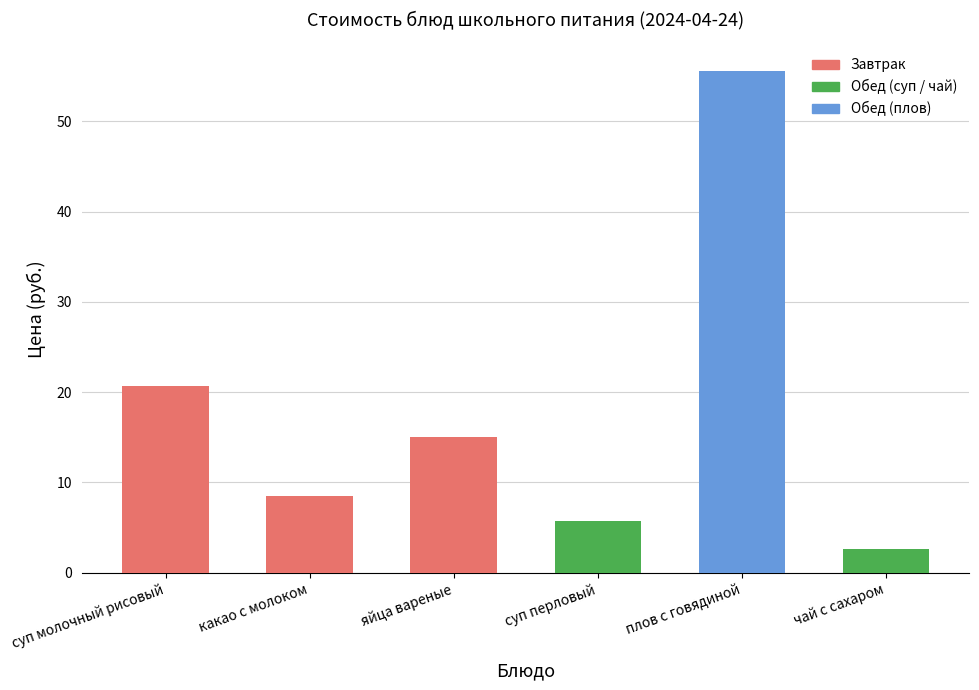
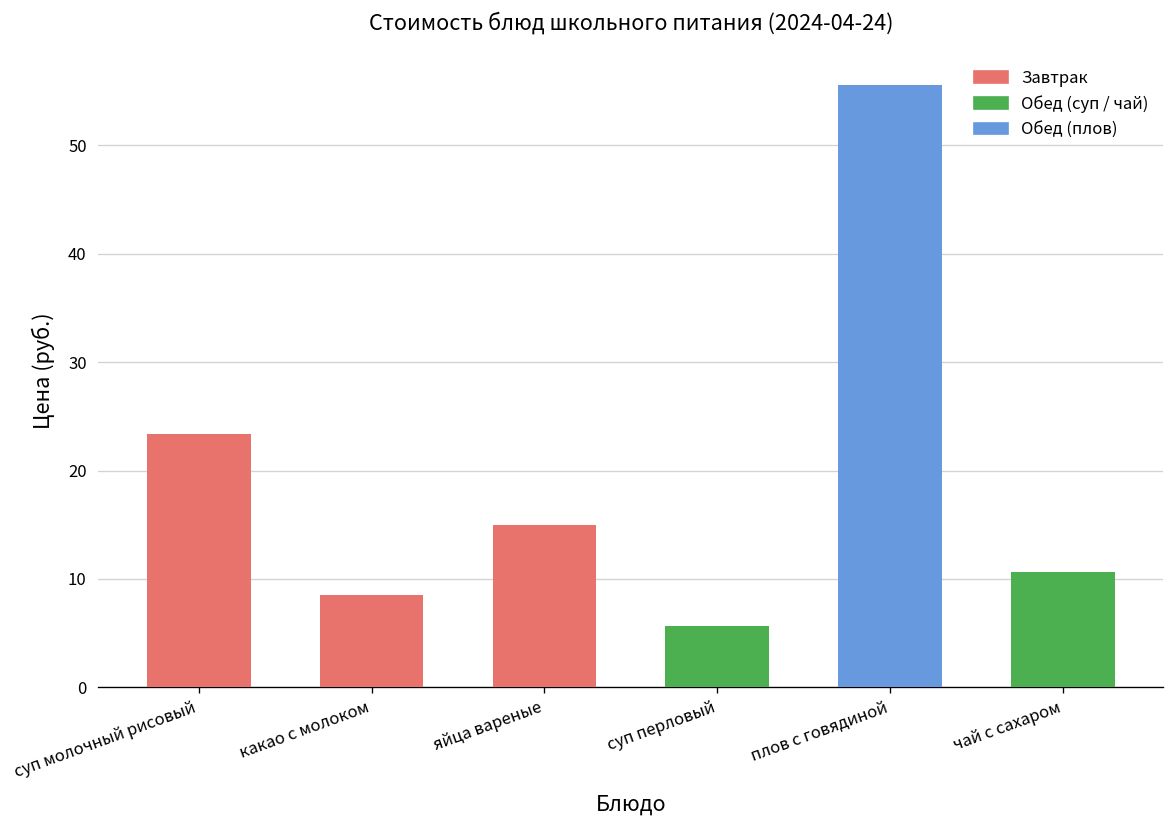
  {
-   "суп молочный рисовый": 21,
+   "суп молочный рисовый": 23,
    "какао с молоком": 8,
    "яйца вареные": 15,
    "суп перловый": 6,
    "плов с говядиной": 56,
-   "чай с сахаром": 3
+   "чай с сахаром": 11
  }
